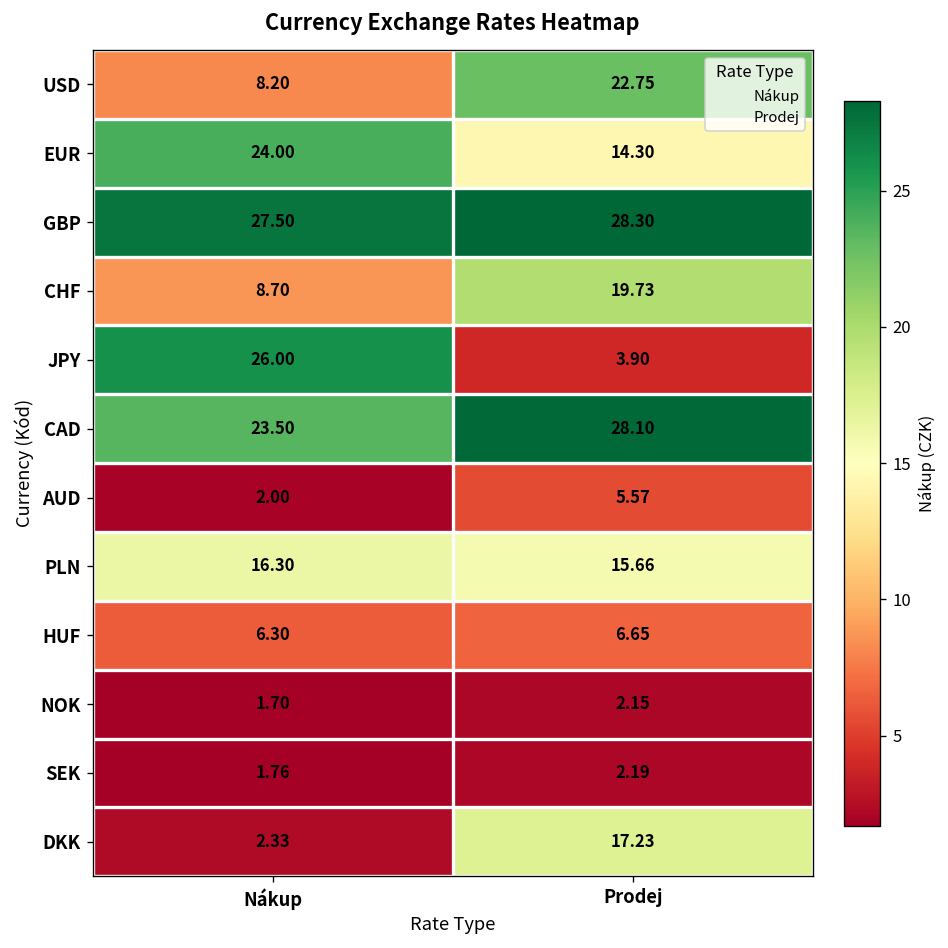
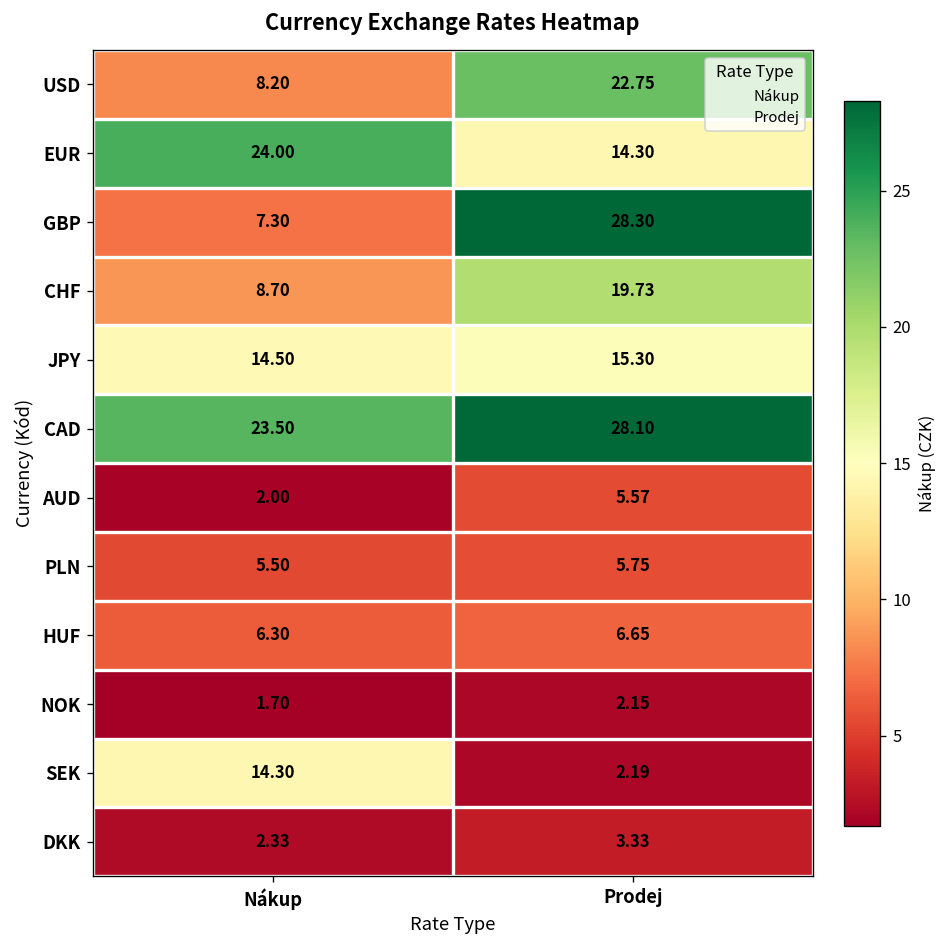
  {
    "USD": {
      "Nákup": 8.20,
      "Prodej": 22.75
    },
    "EUR": {
      "Nákup": 24.00,
      "Prodej": 14.30
    },
    "GBP": {
-     "Nákup": 27.50,
+     "Nákup": 7.30,
      "Prodej": 28.30
    },
    "CHF": {
      "Nákup": 8.70,
      "Prodej": 19.73
    },
    "JPY": {
-     "Nákup": 26.00,
-     "Prodej": 3.90
+     "Nákup": 14.50,
+     "Prodej": 15.30
    },
    "CAD": {
      "Nákup": 23.50,
      "Prodej": 28.10
    },
    "AUD": {
      "Nákup": 2.00,
      "Prodej": 5.57
    },
    "PLN": {
-     "Nákup": 16.30,
-     "Prodej": 15.66
+     "Nákup": 5.50,
+     "Prodej": 5.75
    },
    "HUF": {
      "Nákup": 6.30,
      "Prodej": 6.65
    },
    "NOK": {
      "Nákup": 1.70,
      "Prodej": 2.15
    },
    "SEK": {
-     "Nákup": 1.76,
+     "Nákup": 14.30,
      "Prodej": 2.19
    },
    "DKK": {
      "Nákup": 2.33,
-     "Prodej": 17.23
+     "Prodej": 3.33
    }
  }
